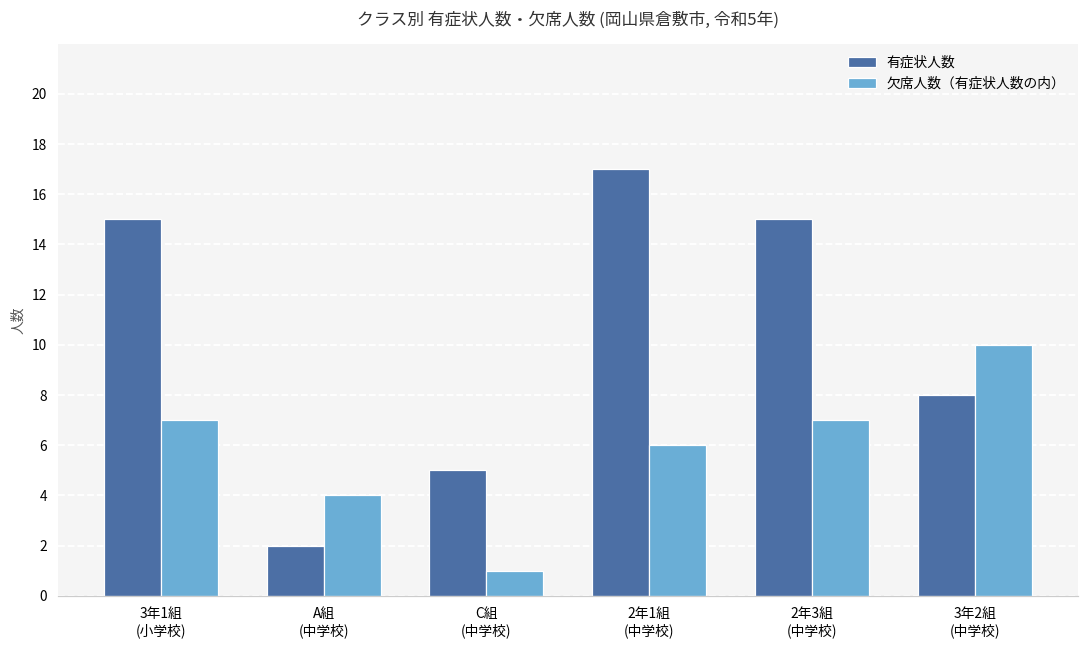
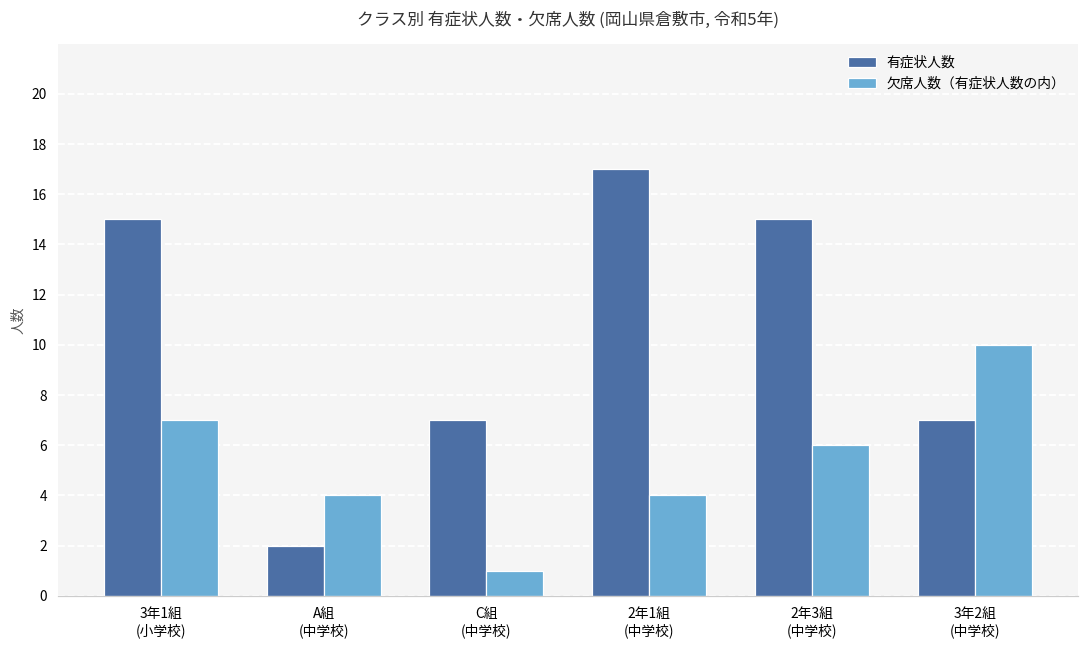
  {
    "有症状人数": {
      "3年1組 (小学校)": 15,
      "A組 (中学校)": 2,
-     "C組 (中学校)": 5,
+     "C組 (中学校)": 7,
      "2年1組 (中学校)": 17,
      "2年3組 (中学校)": 15,
-     "3年2組 (中学校)": 8
+     "3年2組 (中学校)": 7
    },
    "欠席人数（有症状人数の内）": {
      "3年1組 (小学校)": 7,
      "A組 (中学校)": 4,
      "C組 (中学校)": 1,
-     "2年1組 (中学校)": 6,
-     "2年3組 (中学校)": 7,
+     "2年1組 (中学校)": 4,
+     "2年3組 (中学校)": 6,
      "3年2組 (中学校)": 10
    }
  }
